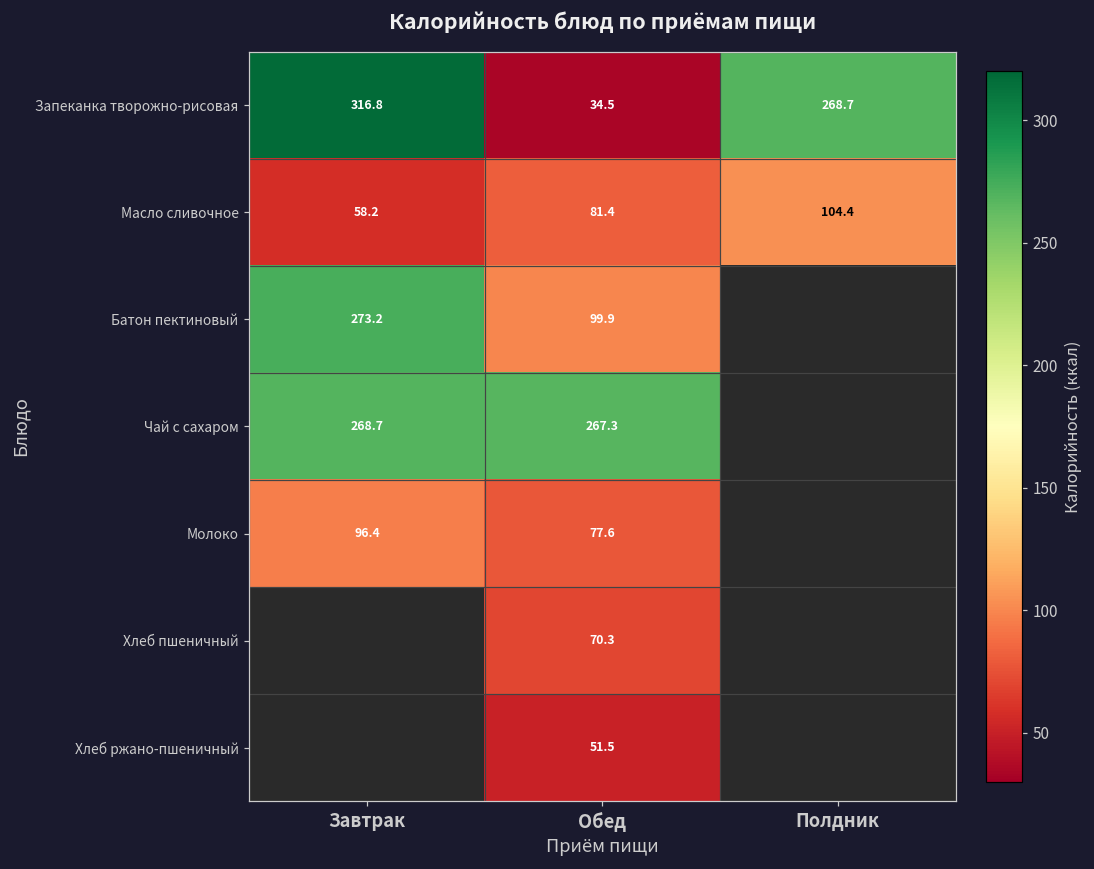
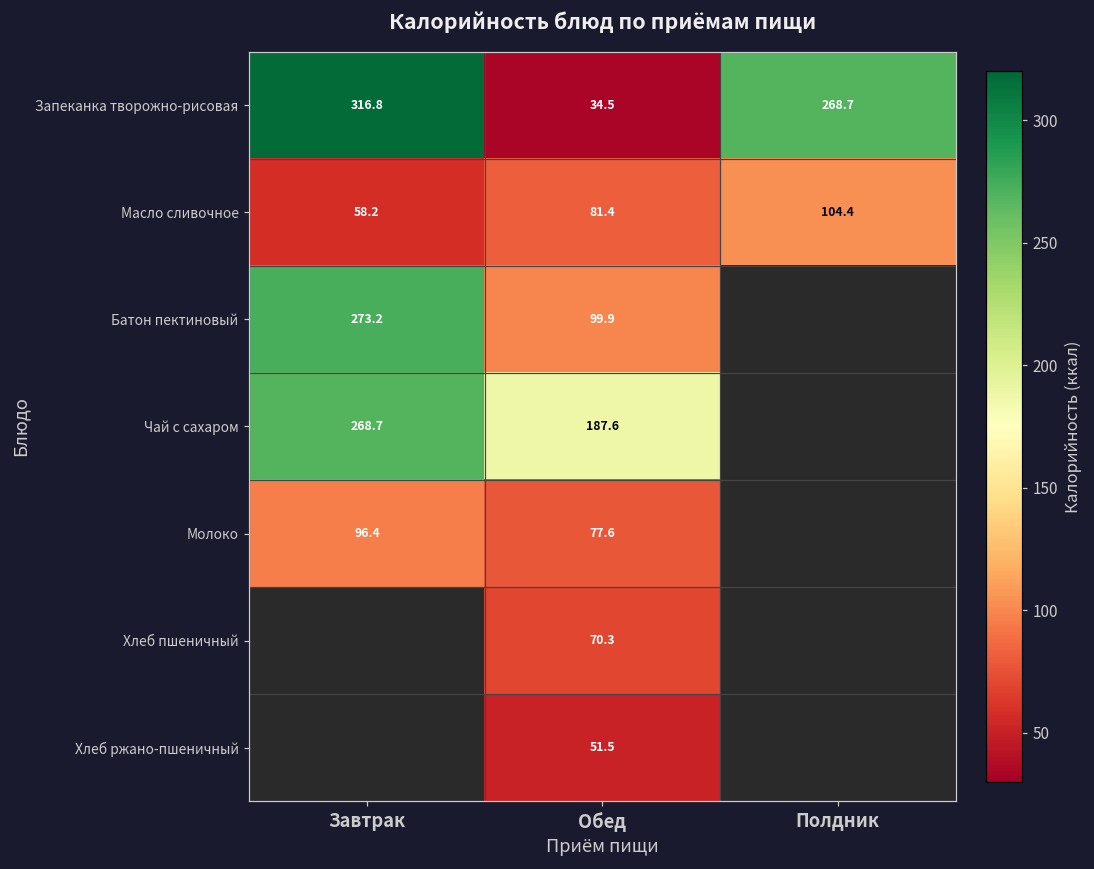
  {
    "Запеканка творожно-рисовая": {
      "Завтрак": 316.8,
      "Обед": 34.5,
      "Полдник": 268.7
    },
    "Масло сливочное": {
      "Завтрак": 58.2,
      "Обед": 81.4,
      "Полдник": 104.4
    },
    "Батон пектиновый": {
      "Завтрак": 273.2,
      "Обед": 99.9
    },
    "Чай с сахаром": {
      "Завтрак": 268.7,
-     "Обед": 267.3
+     "Обед": 187.6
    },
    "Молоко": {
      "Завтрак": 96.4,
      "Обед": 77.6
    },
    "Хлеб пшеничный": {
      "Обед": 70.3
    },
    "Хлеб ржано-пшеничный": {
      "Обед": 51.5
    }
  }
